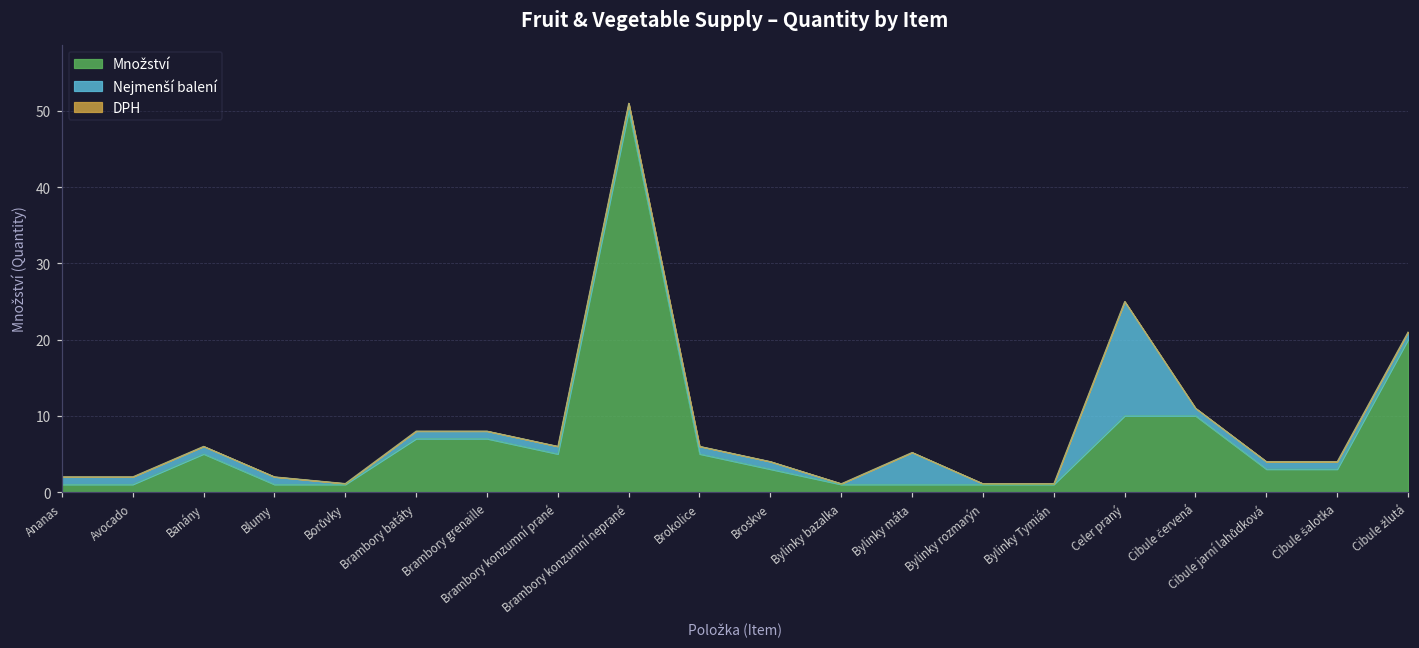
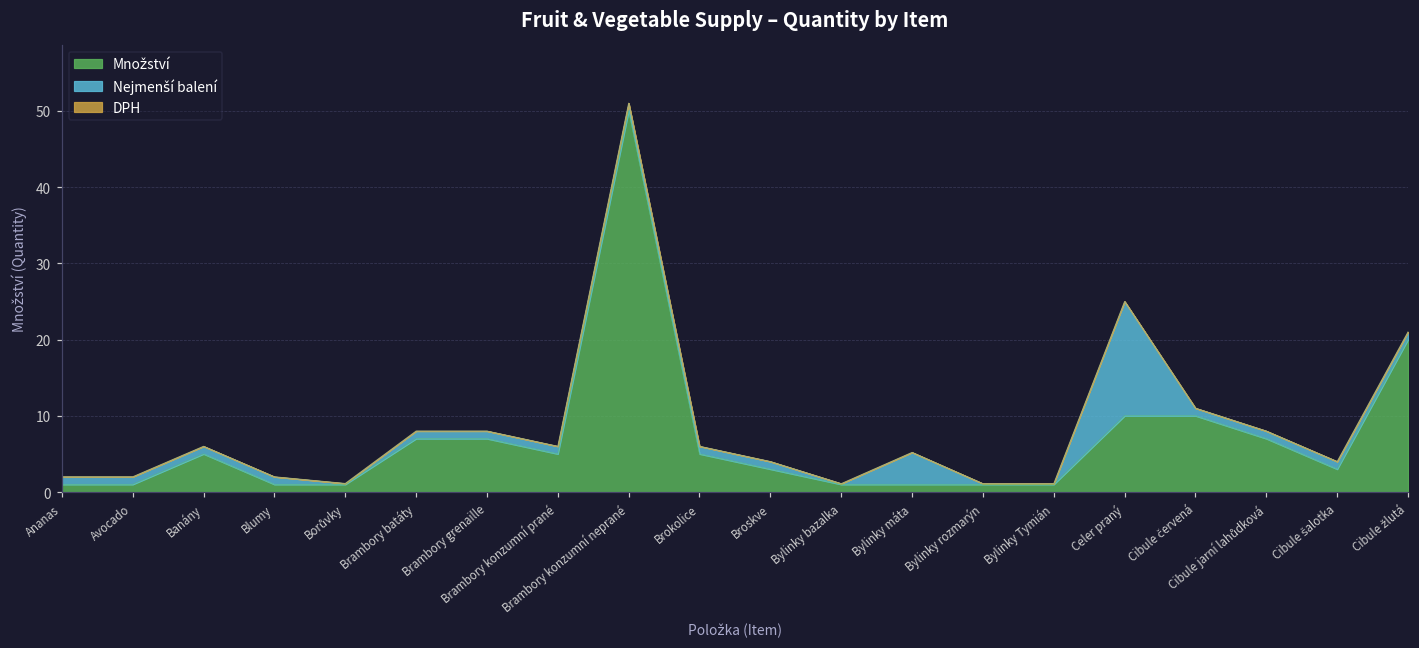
  {
    "Množství": {
      "Ananas": 1,
      "Avocado": 1,
      "Banány": 5,
      "Blumy": 1,
      "Brambory batáty": 7,
      "Brambory grenaille": 7,
      "Brambory konzumní prané": 5,
      "Brambory konzumní neprané": 50,
      "Brokolice": 5,
      "Broskve": 3,
      "Bylinky máta": 1,
      "Celer praný": 10,
      "Cibule červená": 10,
-     "Cibule jarní lahůdková": 3,
+     "Cibule jarní lahůdková": 7,
      "Cibule šalotka": 3,
      "Cibule žlutá": 20
    }
  }
